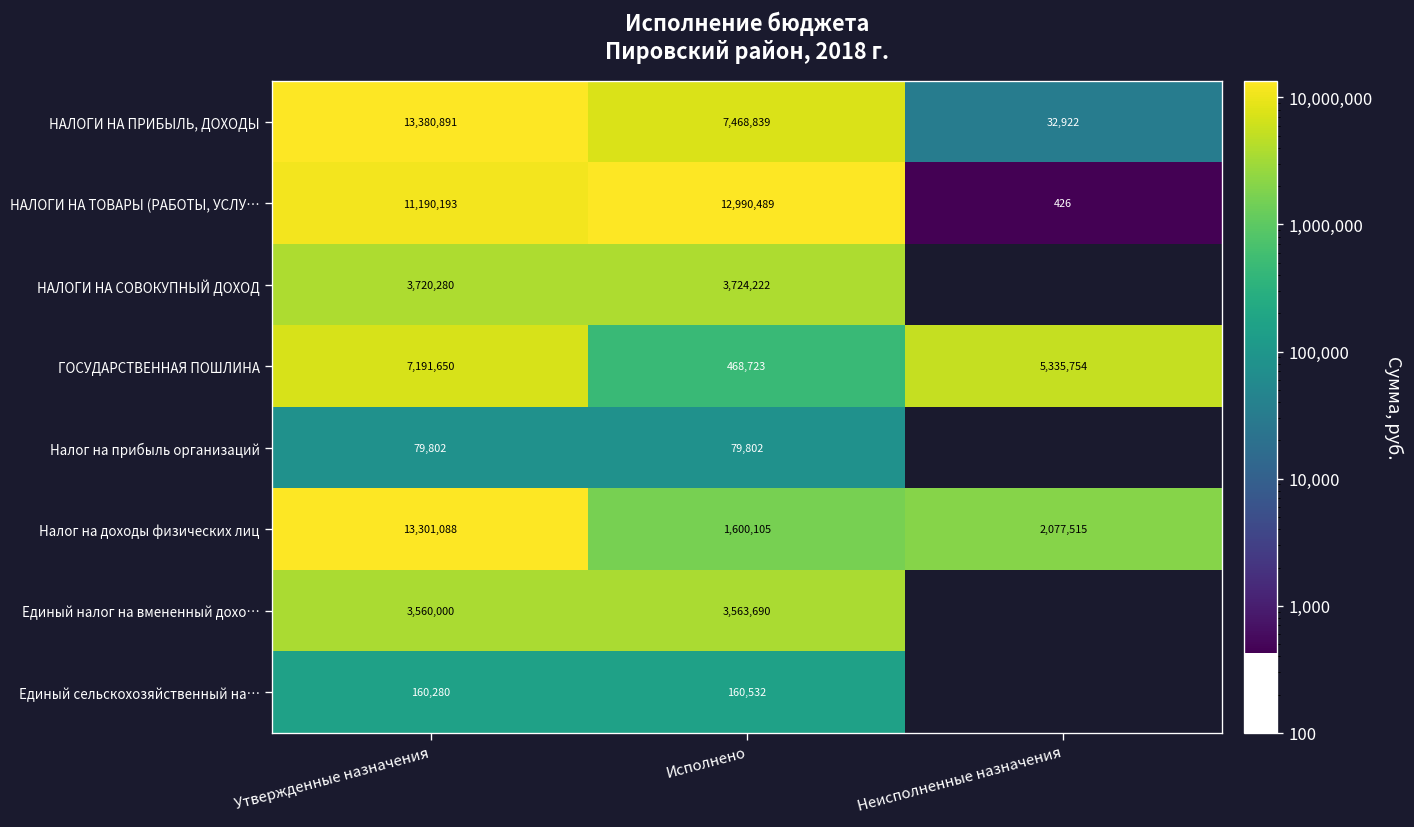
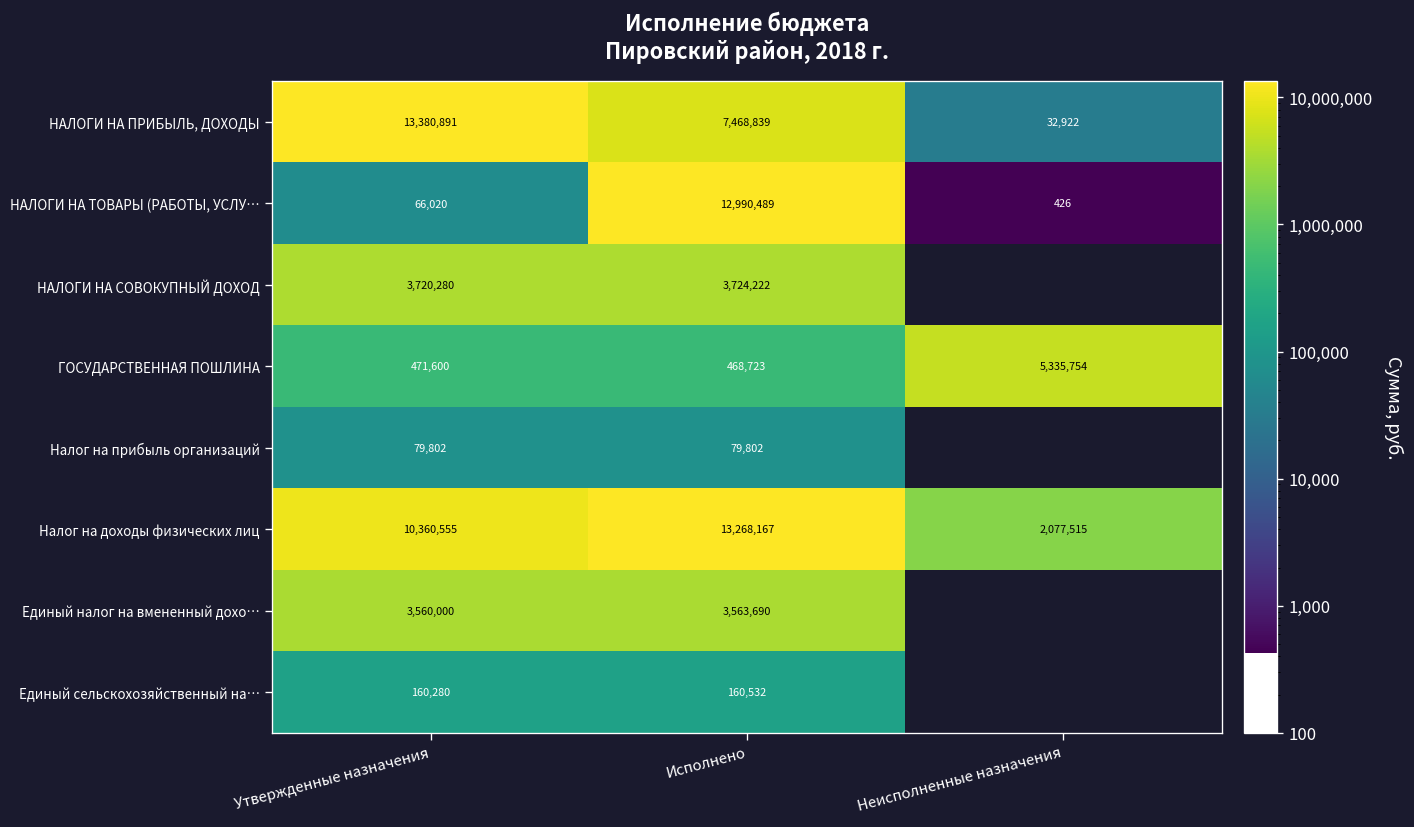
  {
    "НАЛОГИ НА ПРИБЫЛЬ, ДОХОДЫ": {
      "Утвержденные назначения": "13,380,891",
      "Исполнено": "7,468,839",
      "Неисполненные назначения": "32,922"
    },
    "НАЛОГИ НА ТОВАРЫ (РАБОТЫ, УСЛУ…": {
-     "Утвержденные назначения": "11,190,193",
+     "Утвержденные назначения": "66,020",
      "Исполнено": "12,990,489",
      "Неисполненные назначения": "426"
    },
    "НАЛОГИ НА СОВОКУПНЫЙ ДОХОД": {
      "Утвержденные назначения": "3,720,280",
      "Исполнено": "3,724,222"
    },
    "ГОСУДАРСТВЕННАЯ ПОШЛИНА": {
-     "Утвержденные назначения": "7,191,650",
+     "Утвержденные назначения": "471,600",
      "Исполнено": "468,723",
      "Неисполненные назначения": "5,335,754"
    },
    "Налог на прибыль организаций": {
      "Утвержденные назначения": "79,802",
      "Исполнено": "79,802"
    },
    "Налог на доходы физических лиц": {
-     "Утвержденные назначения": "13,301,088",
-     "Исполнено": "1,600,105",
+     "Утвержденные назначения": "10,360,555",
+     "Исполнено": "13,268,167",
      "Неисполненные назначения": "2,077,515"
    },
    "Единый налог на вмененный дохо…": {
      "Утвержденные назначения": "3,560,000",
      "Исполнено": "3,563,690"
    },
    "Единый сельскохозяйственный на…": {
      "Утвержденные назначения": "160,280",
      "Исполнено": "160,532"
    }
  }
